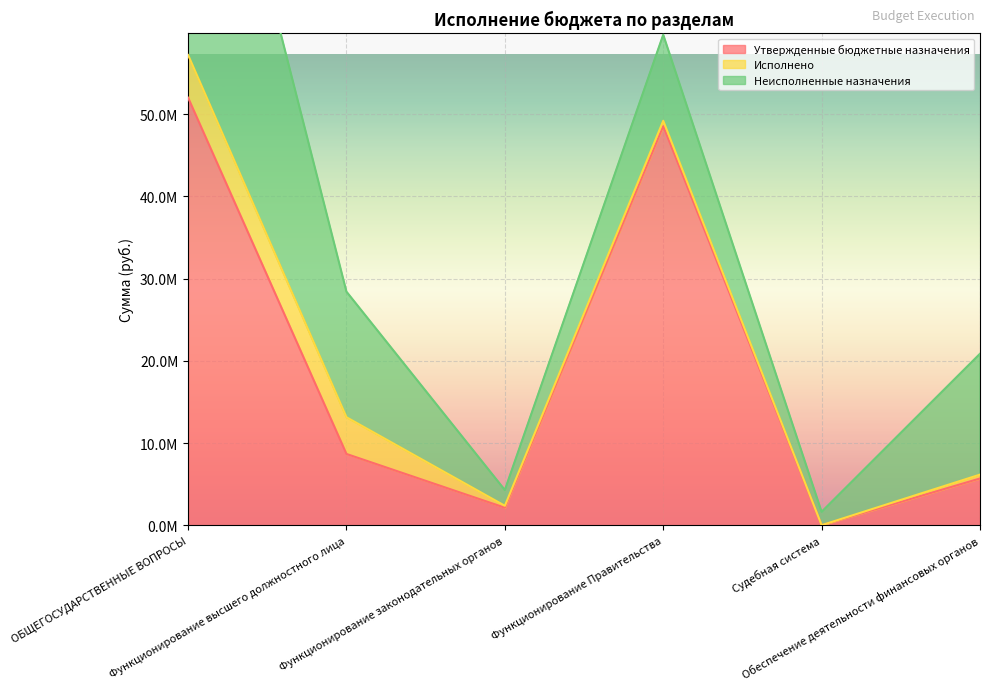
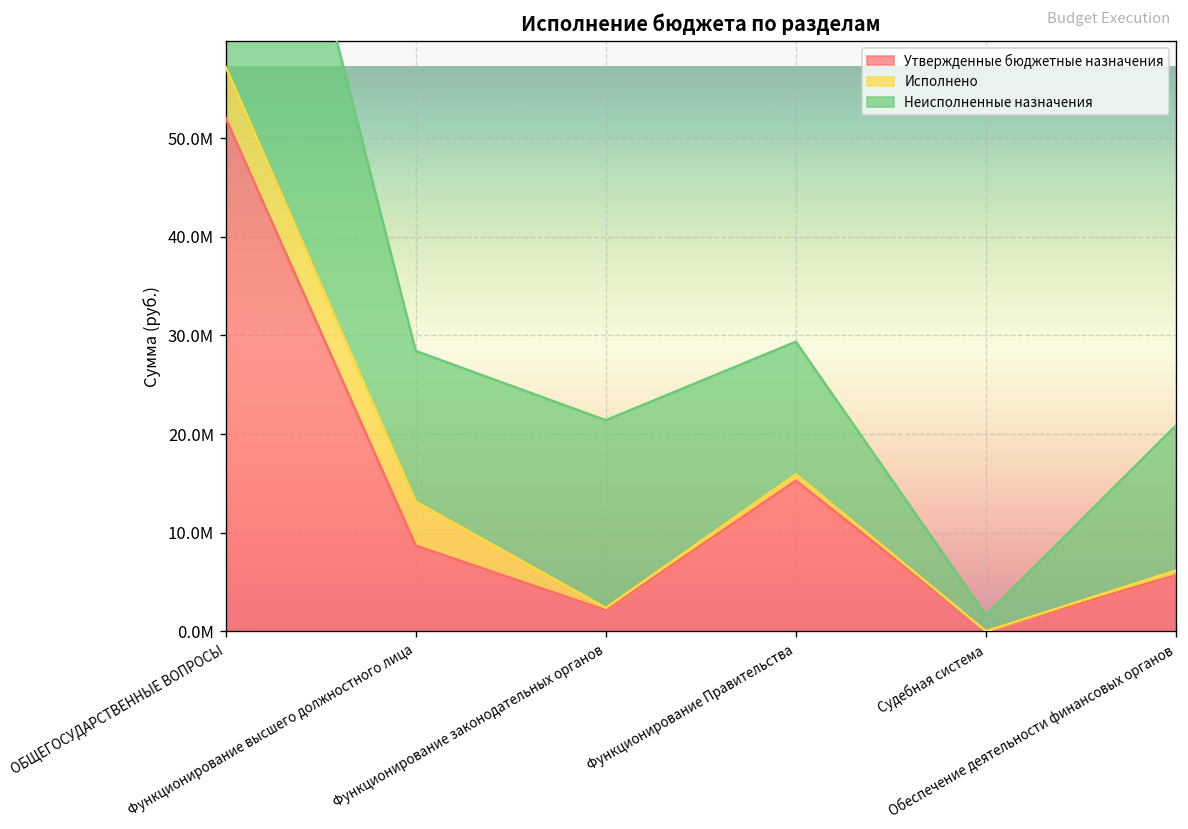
  {
    "Утвержденные бюджетные назначения": {
      "ОБЩЕГОСУДАРСТВЕННЫЕ ВОПРОСЫ": 52000000,
      "Функционирование высшего должностного лица": 9000000,
-     "Функционирование Правительства": 49000000,
+     "Функционирование Правительства": 15000000,
      "Обеспечение деятельности финансовых органов": 6000000
    },
    "Исполнено": {
      "ОБЩЕГОСУДАРСТВЕННЫЕ ВОПРОСЫ": 5000000,
      "Функционирование высшего должностного лица": 4000000,
      "Функционирование Правительства": 1000000,
      "Обеспечение деятельности финансовых органов": 0
    },
    "Неисполненные назначения": {
      "Функционирование высшего должностного лица": 15000000,
-     "Функционирование законодательных органов": 2000000,
-     "Функционирование Правительства": 10000000,
+     "Функционирование законодательных органов": 19000000,
+     "Функционирование Правительства": 13000000,
      "Судебная система": 2000000,
      "Обеспечение деятельности финансовых органов": 15000000
    }
  }
